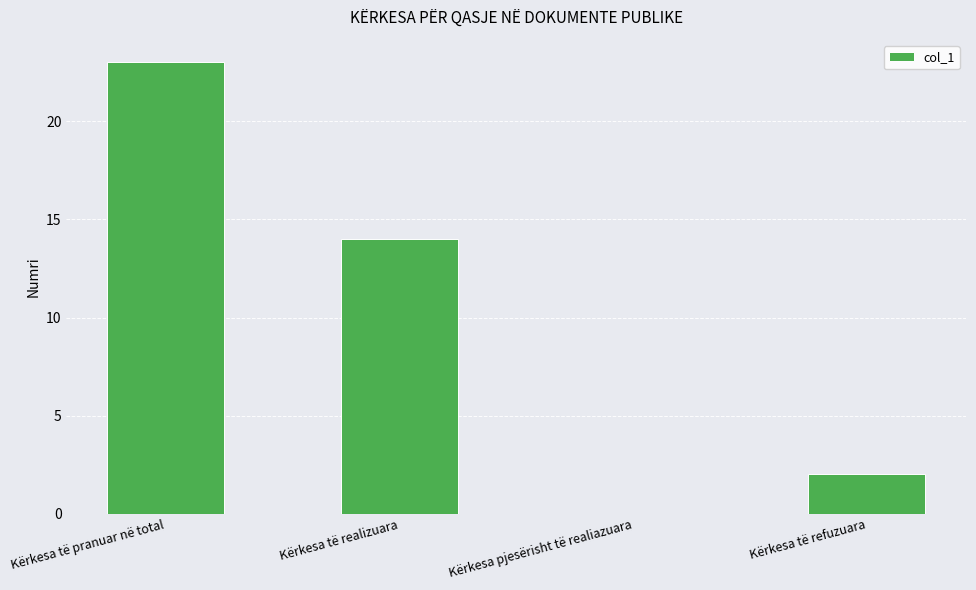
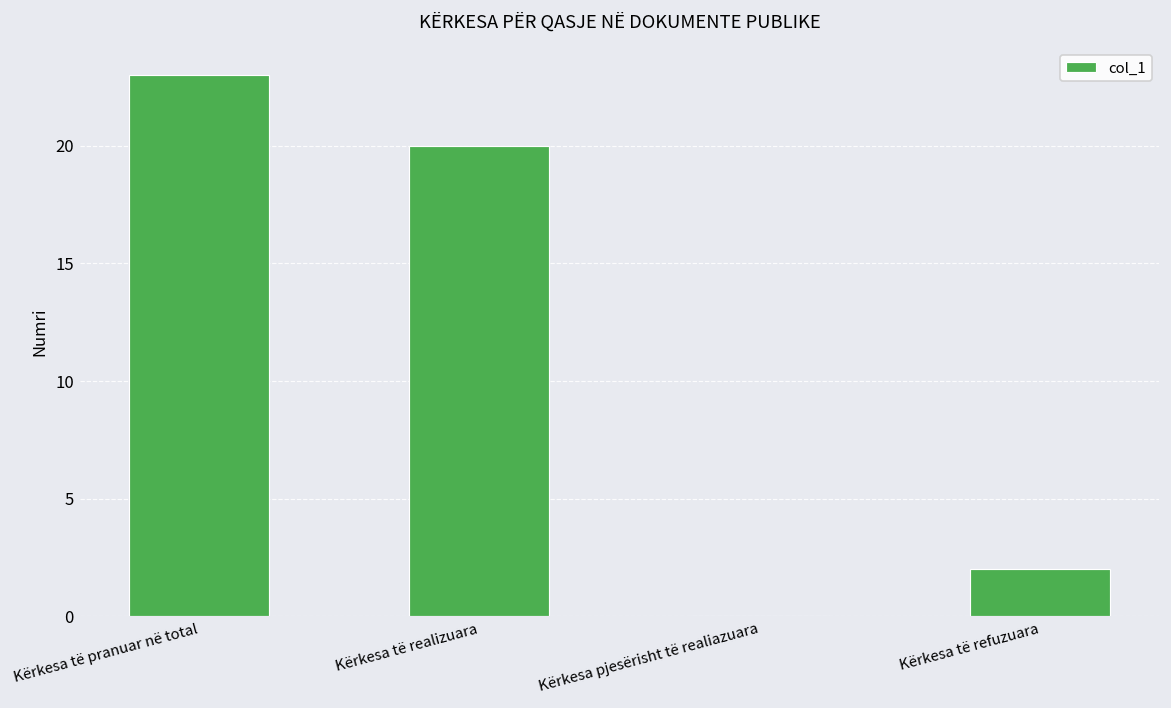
  {
    "Kërkesa të pranuar në total": 23,
-   "Kërkesa të realizuara": 14,
+   "Kërkesa të realizuara": 20,
    "Kërkesa pjesërisht të realiazuara": 0,
    "Kërkesa të refuzuara": 2
  }
